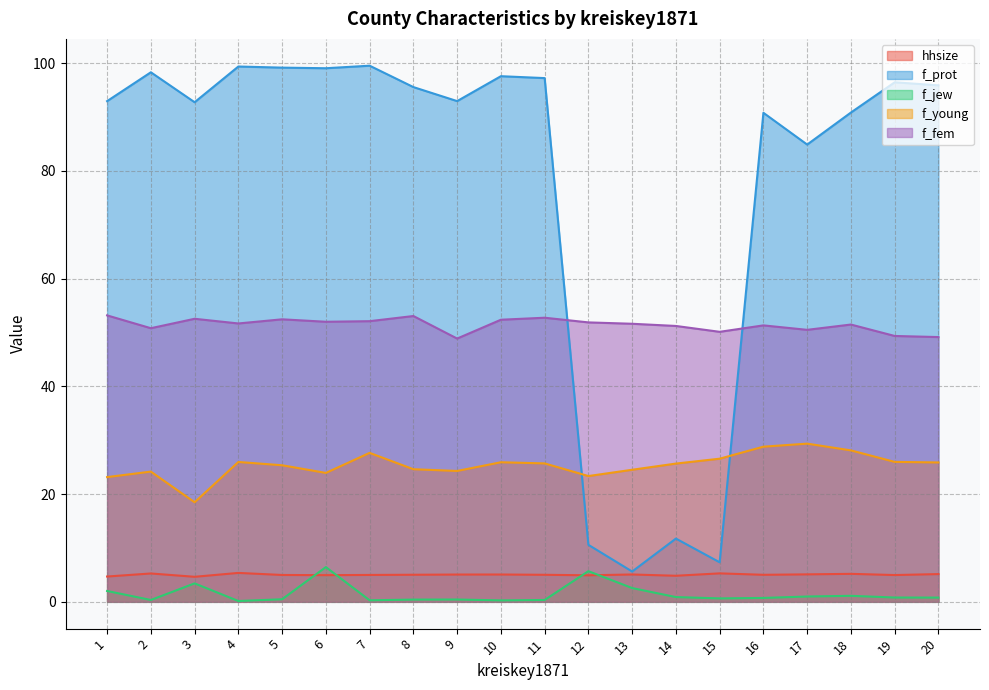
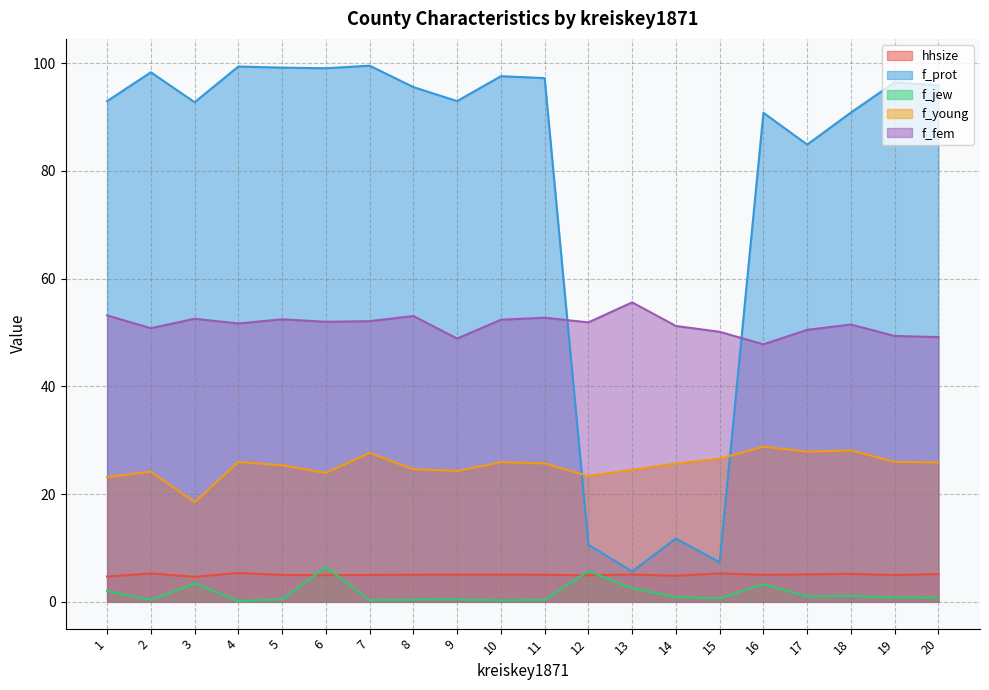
  {
    "hhsize": {
      "1": 5,
      "2": 5,
      "3": 5,
      "4": 5,
      "5": 5,
      "6": 5,
      "7": 5,
      "8": 5,
      "9": 5,
      "10": 5,
      "11": 5,
      "12": 5,
      "13": 5,
      "14": 5,
      "15": 5,
      "16": 5,
      "17": 5,
      "18": 5,
      "19": 5,
      "20": 5
    },
    "f_prot": {
      "1": 93,
      "2": 98,
      "3": 93,
      "4": 99,
      "5": 99,
      "6": 99,
      "7": 100,
      "8": 96,
      "9": 93,
      "10": 98,
      "11": 97,
      "12": 11,
      "13": 6,
      "14": 12,
      "15": 7,
      "16": 91,
      "17": 85,
      "18": 91
    },
    "f_jew": {
      "1": 2,
      "2": 0,
      "3": 3,
      "4": 0,
      "5": 0,
      "6": 6,
      "7": 0,
      "8": 0,
      "9": 0,
      "10": 0,
      "11": 0,
      "12": 6,
      "13": 3,
      "14": 1,
      "15": 1,
-     "16": 1,
+     "16": 3,
      "17": 1,
      "18": 1,
      "19": 1,
      "20": 1
    },
    "f_young": {
      "1": 23,
      "2": 24,
      "3": 18,
      "4": 26,
      "5": 25,
      "6": 24,
      "7": 28,
      "8": 25,
      "9": 24,
      "10": 26,
      "11": 26,
      "12": 23,
      "13": 25,
      "14": 26,
      "15": 27,
      "16": 29,
-     "17": 29,
+     "17": 28,
      "18": 28,
      "19": 26,
      "20": 26
    },
    "f_fem": {
      "1": 53,
      "2": 51,
      "3": 53,
      "4": 52,
      "5": 52,
      "6": 52,
      "7": 52,
      "8": 53,
      "9": 49,
      "10": 52,
      "11": 53,
      "12": 52,
-     "13": 52,
+     "13": 56,
      "14": 51,
      "15": 50,
-     "16": 51,
+     "16": 48,
      "17": 50,
      "18": 51,
      "19": 49,
      "20": 49
    }
  }
